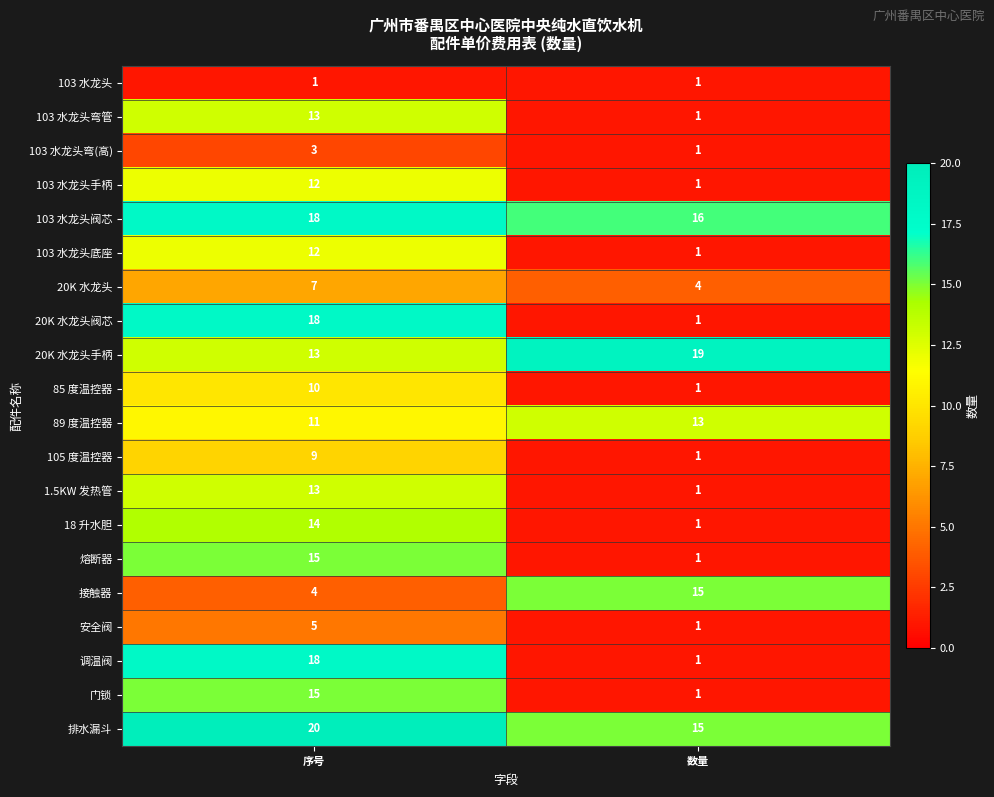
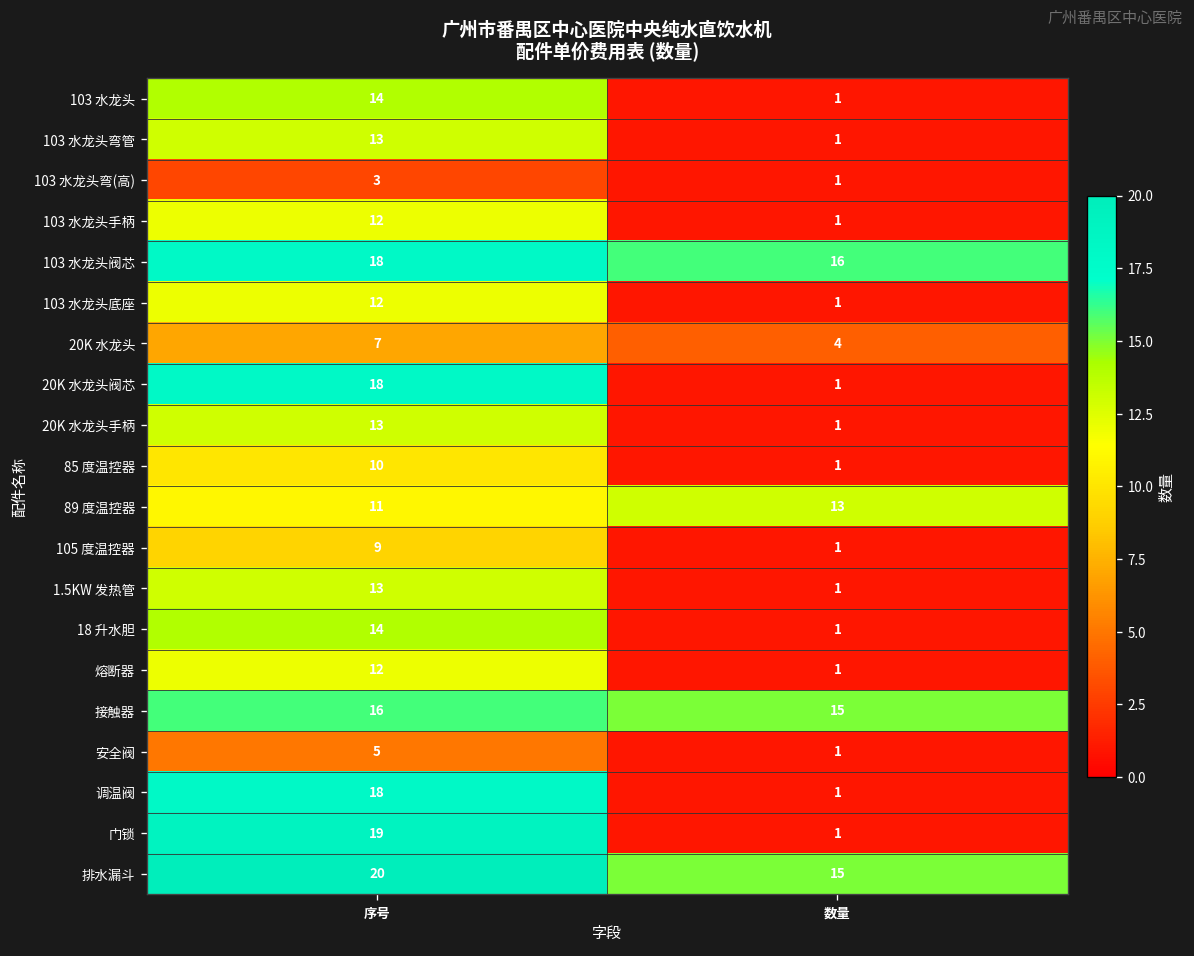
  {
    "103 水龙头": {
-     "序号": 1,
+     "序号": 14,
      "数量": 1
    },
    "103 水龙头弯管": {
      "序号": 13,
      "数量": 1
    },
    "103 水龙头弯(高)": {
      "序号": 3,
      "数量": 1
    },
    "103 水龙头手柄": {
      "序号": 12,
      "数量": 1
    },
    "103 水龙头阀芯": {
      "序号": 18,
      "数量": 16
    },
    "103 水龙头底座": {
      "序号": 12,
      "数量": 1
    },
    "20K 水龙头": {
      "序号": 7,
      "数量": 4
    },
    "20K 水龙头阀芯": {
      "序号": 18,
      "数量": 1
    },
    "20K 水龙头手柄": {
      "序号": 13,
-     "数量": 19
+     "数量": 1
    },
    "85 度温控器": {
      "序号": 10,
      "数量": 1
    },
    "89 度温控器": {
      "序号": 11,
      "数量": 13
    },
    "105 度温控器": {
      "序号": 9,
      "数量": 1
    },
    "1.5KW 发热管": {
      "序号": 13,
      "数量": 1
    },
    "18 升水胆": {
      "序号": 14,
      "数量": 1
    },
    "熔断器": {
-     "序号": 15,
+     "序号": 12,
      "数量": 1
    },
    "接触器": {
-     "序号": 4,
+     "序号": 16,
      "数量": 15
    },
    "安全阀": {
      "序号": 5,
      "数量": 1
    },
    "调温阀": {
      "序号": 18,
      "数量": 1
    },
    "门锁": {
-     "序号": 15,
+     "序号": 19,
      "数量": 1
    },
    "排水漏斗": {
      "序号": 20,
      "数量": 15
    }
  }
